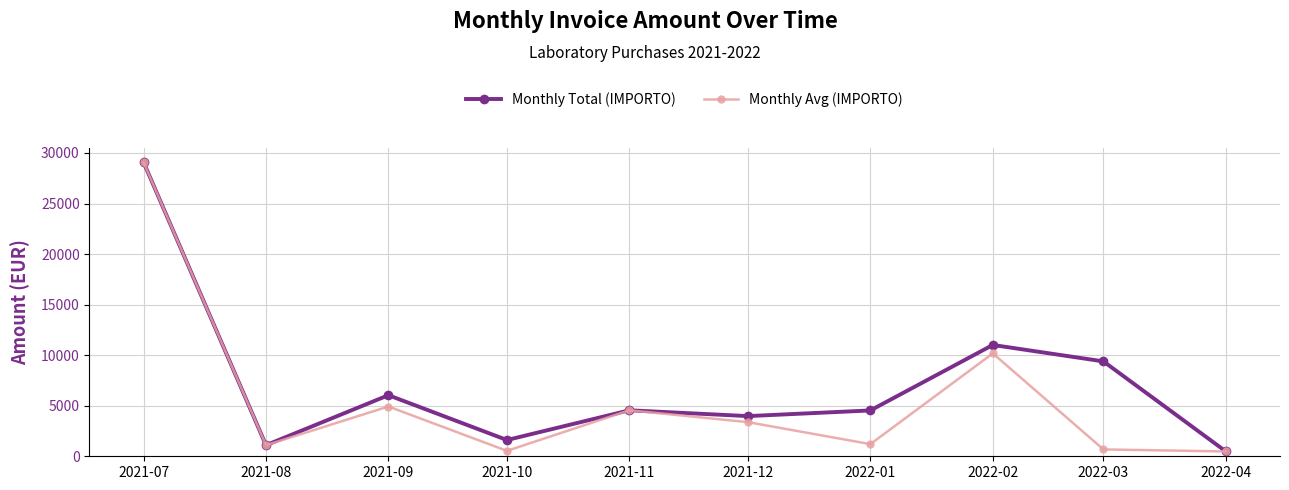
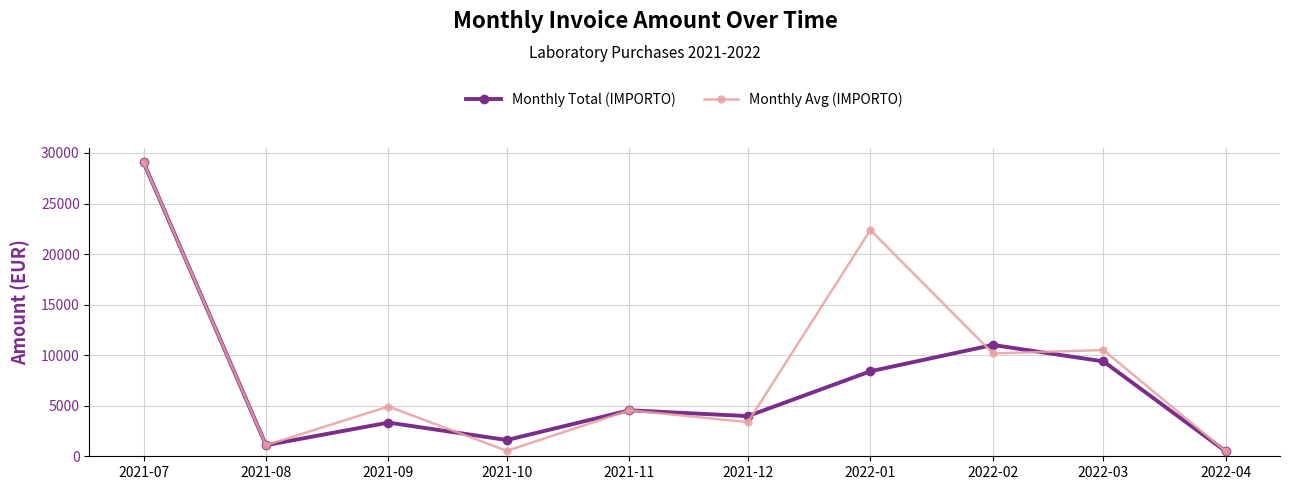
  {
    "Monthly Total (IMPORTO)": {
-     "2021-09": 6000,
+     "2021-09": 3300,
      "2021-10": 1600,
      "2021-12": 4000,
-     "2022-01": 4500,
+     "2022-01": 8400,
      "2022-02": 11000,
      "2022-03": 9400
    },
    "Monthly Avg (IMPORTO)": {
      "2021-09": 4900,
      "2021-10": 500,
      "2021-12": 3400,
-     "2022-01": 1200,
+     "2022-01": 22400,
      "2022-02": 10200,
-     "2022-03": 700
+     "2022-03": 10500
    }
  }
